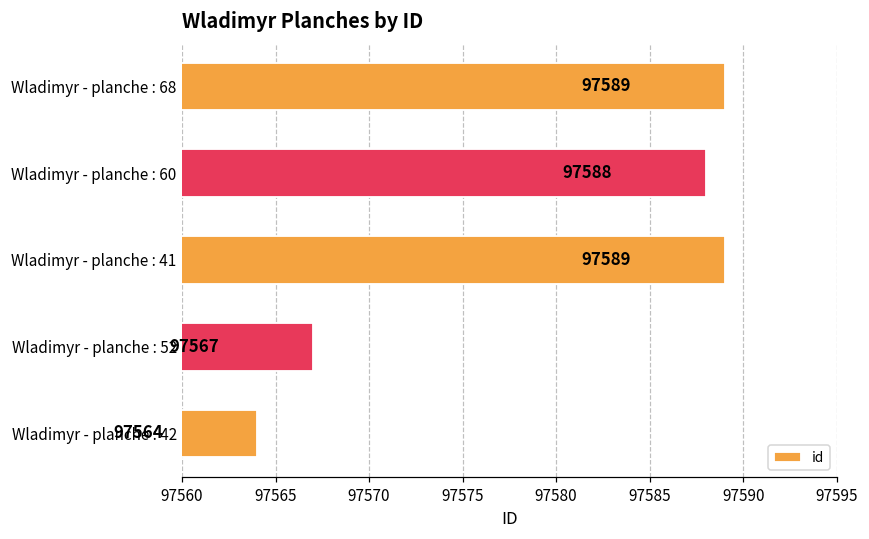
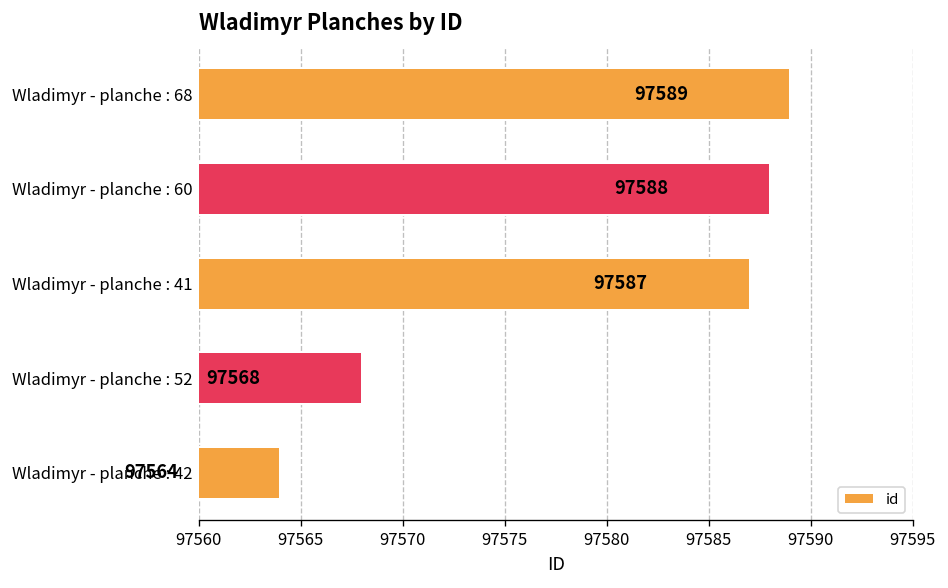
  {
    "Wladimyr - planche : 68": 97589,
    "Wladimyr - planche : 60": 97588,
-   "Wladimyr - planche : 41": 97589,
-   "Wladimyr - planche : 52": 97567,
+   "Wladimyr - planche : 41": 97587,
+   "Wladimyr - planche : 52": 97568,
    "Wladimyr - planche : 42": 97564
  }
